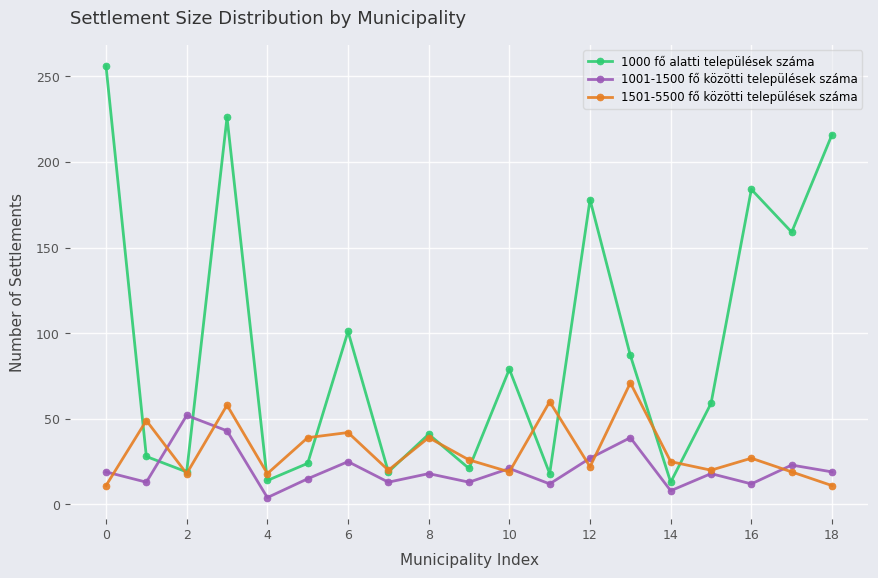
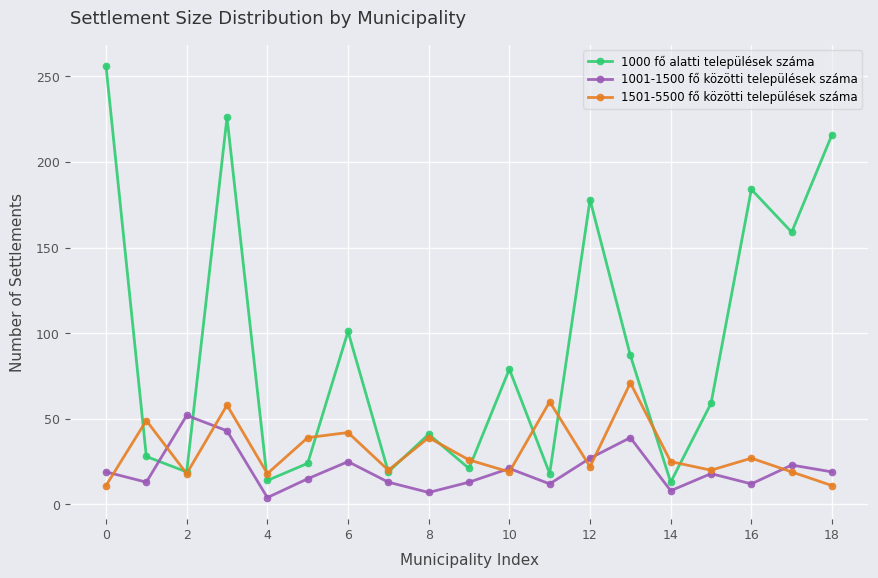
  {
    "1000 fő alatti települések száma": {
      "0": 256,
      "4": 14,
      "6": 101,
      "8": 41,
      "10": 79,
      "12": 178,
      "14": 13,
      "16": 184,
      "18": 216
    },
    "1001-1500 fő közötti települések száma": {
      "0": 19,
      "2": 52,
      "4": 4,
      "6": 25,
-     "8": 18,
+     "8": 7,
      "10": 21,
      "12": 27,
      "14": 8,
      "16": 12,
      "18": 19
    },
    "1501-5500 fő közötti települések száma": {
      "0": 11,
      "4": 18,
      "6": 42,
      "8": 39,
      "10": 19,
      "12": 22,
      "14": 25,
      "16": 27,
      "18": 11
    }
  }
